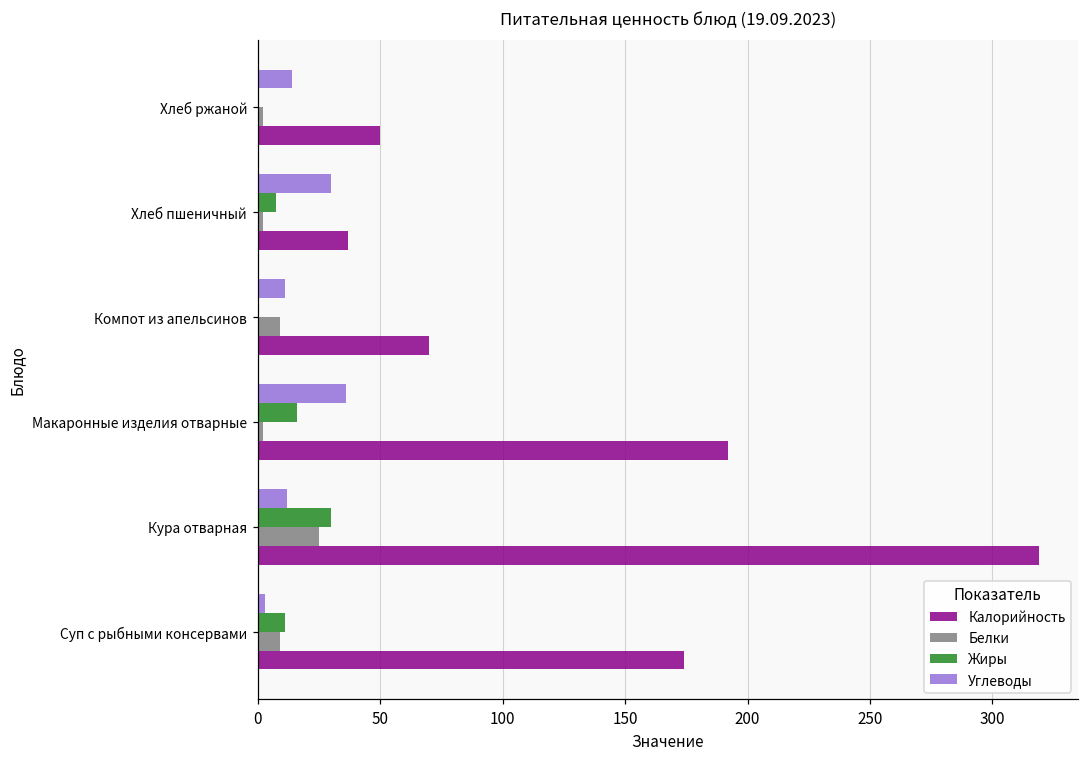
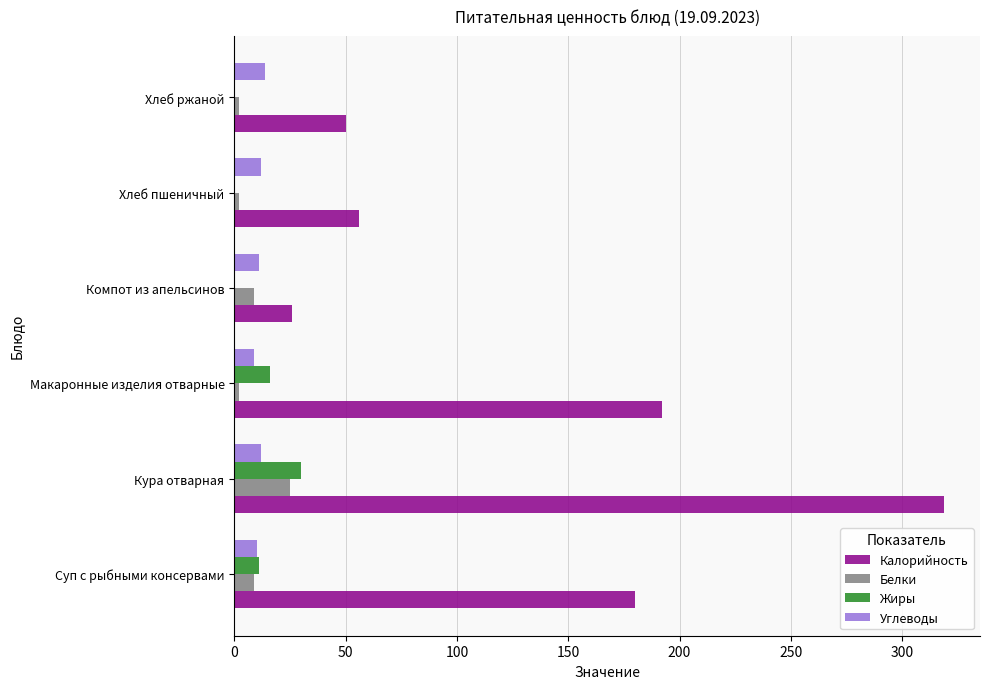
  {
    "Калорийность": {
      "Хлеб ржаной": 50,
-     "Хлеб пшеничный": 37,
-     "Компот из апельсинов": 70,
+     "Хлеб пшеничный": 56,
+     "Компот из апельсинов": 26,
      "Макаронные изделия отварные": 192,
      "Кура отварная": 319,
-     "Суп с рыбными консервами": 174
+     "Суп с рыбными консервами": 180
    },
    "Белки": {
      "Хлеб ржаной": 2,
      "Хлеб пшеничный": 2,
      "Компот из апельсинов": 9,
      "Макаронные изделия отварные": 2,
      "Кура отварная": 25,
      "Суп с рыбными консервами": 9
    },
    "Жиры": {
-     "Хлеб пшеничный": 7,
+     "Хлеб пшеничный": 0,
      "Компот из апельсинов": 0,
      "Макаронные изделия отварные": 16,
      "Кура отварная": 30,
      "Суп с рыбными консервами": 11
    },
    "Углеводы": {
      "Хлеб ржаной": 14,
-     "Хлеб пшеничный": 30,
+     "Хлеб пшеничный": 12,
      "Компот из апельсинов": 11,
-     "Макаронные изделия отварные": 36,
+     "Макаронные изделия отварные": 9,
      "Кура отварная": 12,
-     "Суп с рыбными консервами": 3
+     "Суп с рыбными консервами": 10
    }
  }
